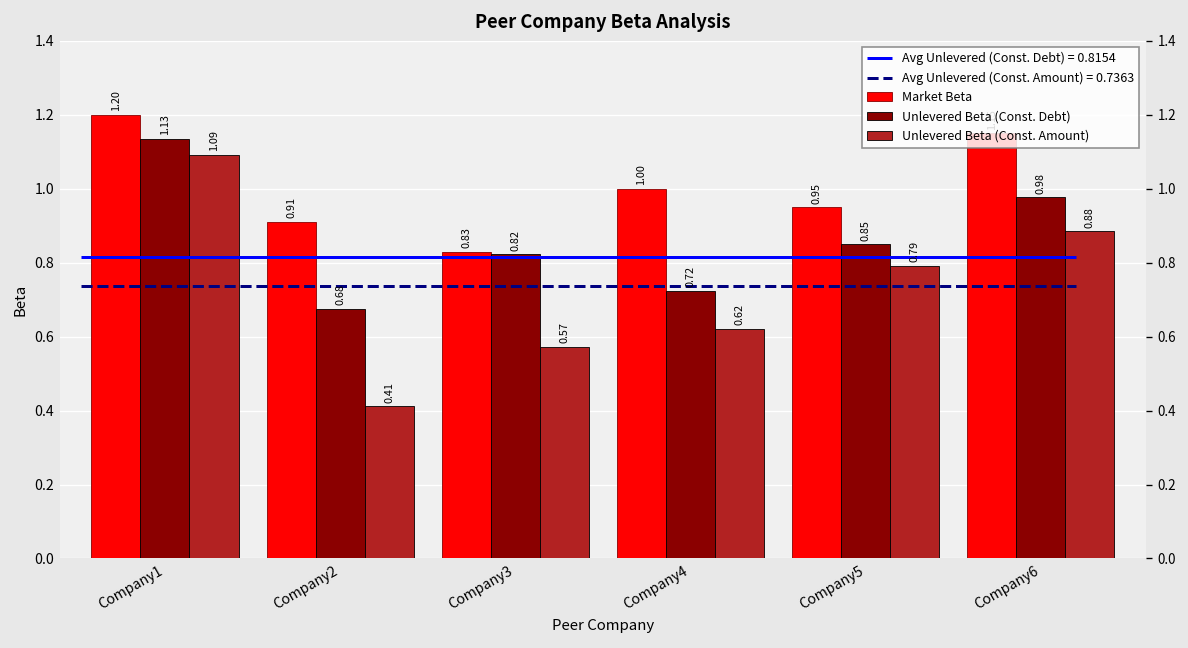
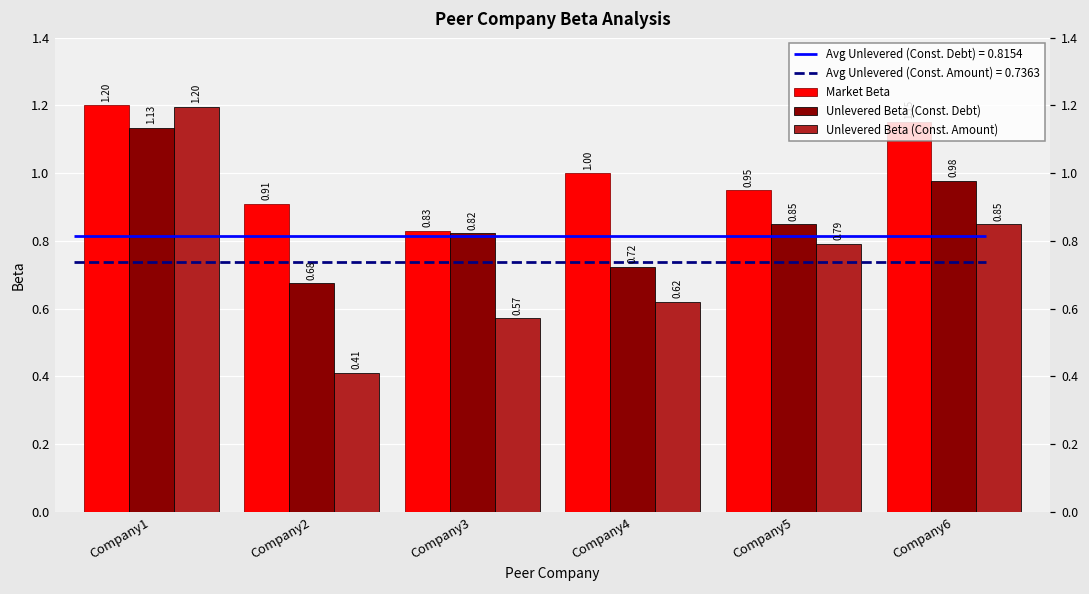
  {
    "Market Beta": {
      "Company1": 1.20,
      "Company2": 0.91,
      "Company3": 0.83,
      "Company4": 1.00,
      "Company5": 0.95
    },
    "Unlevered Beta (Const. Debt)": {
      "Company1": 1.13,
      "Company2": 0.68,
      "Company3": 0.82,
      "Company4": 0.72,
      "Company5": 0.85,
      "Company6": 0.98
    },
    "Unlevered Beta (Const. Amount)": {
-     "Company1": 1.09,
+     "Company1": 1.20,
      "Company2": 0.41,
      "Company3": 0.57,
      "Company4": 0.62,
      "Company5": 0.79,
-     "Company6": 0.88
+     "Company6": 0.85
    }
  }
